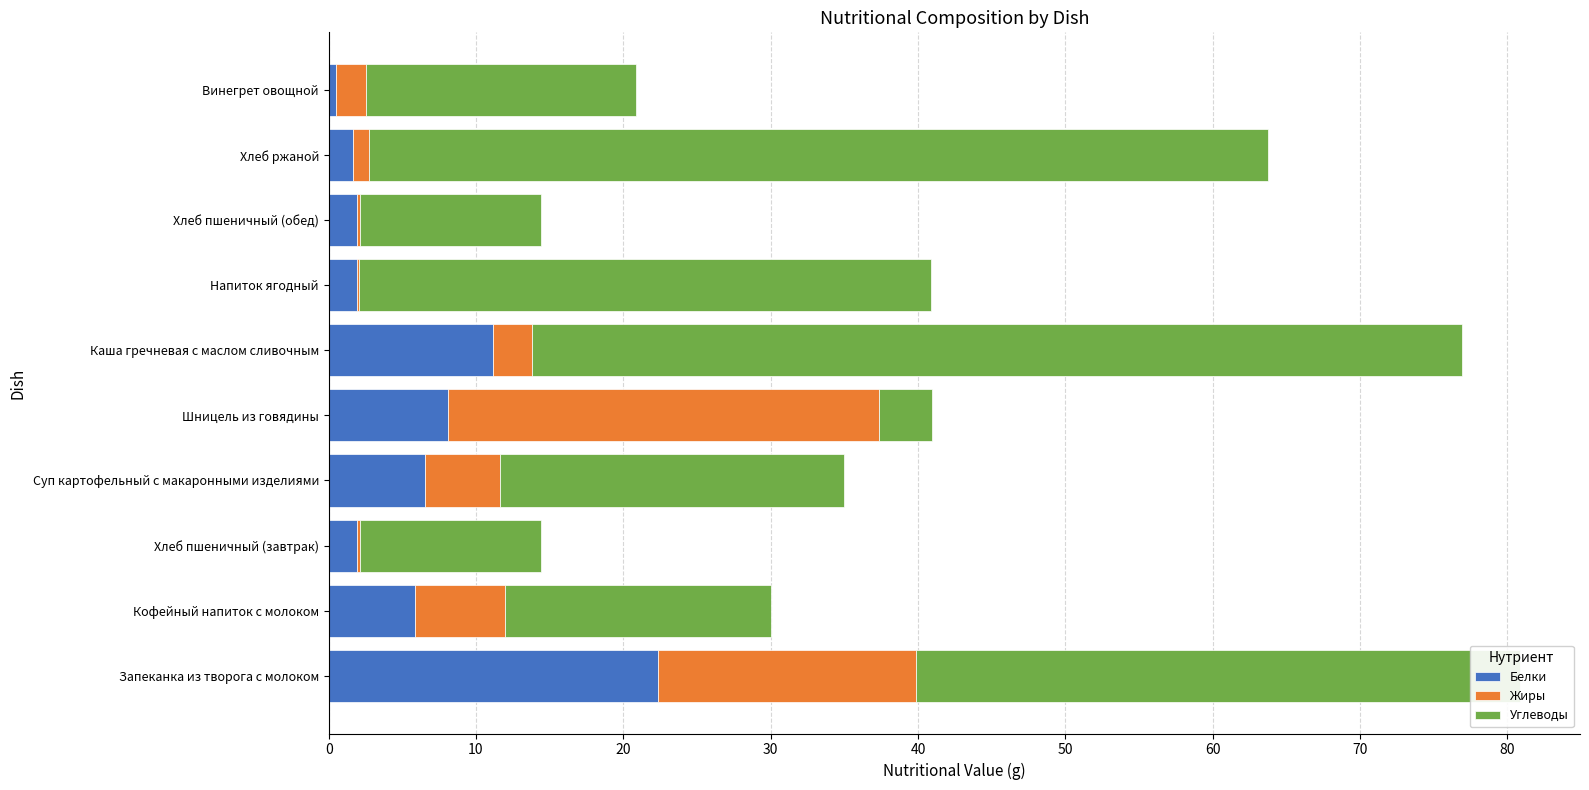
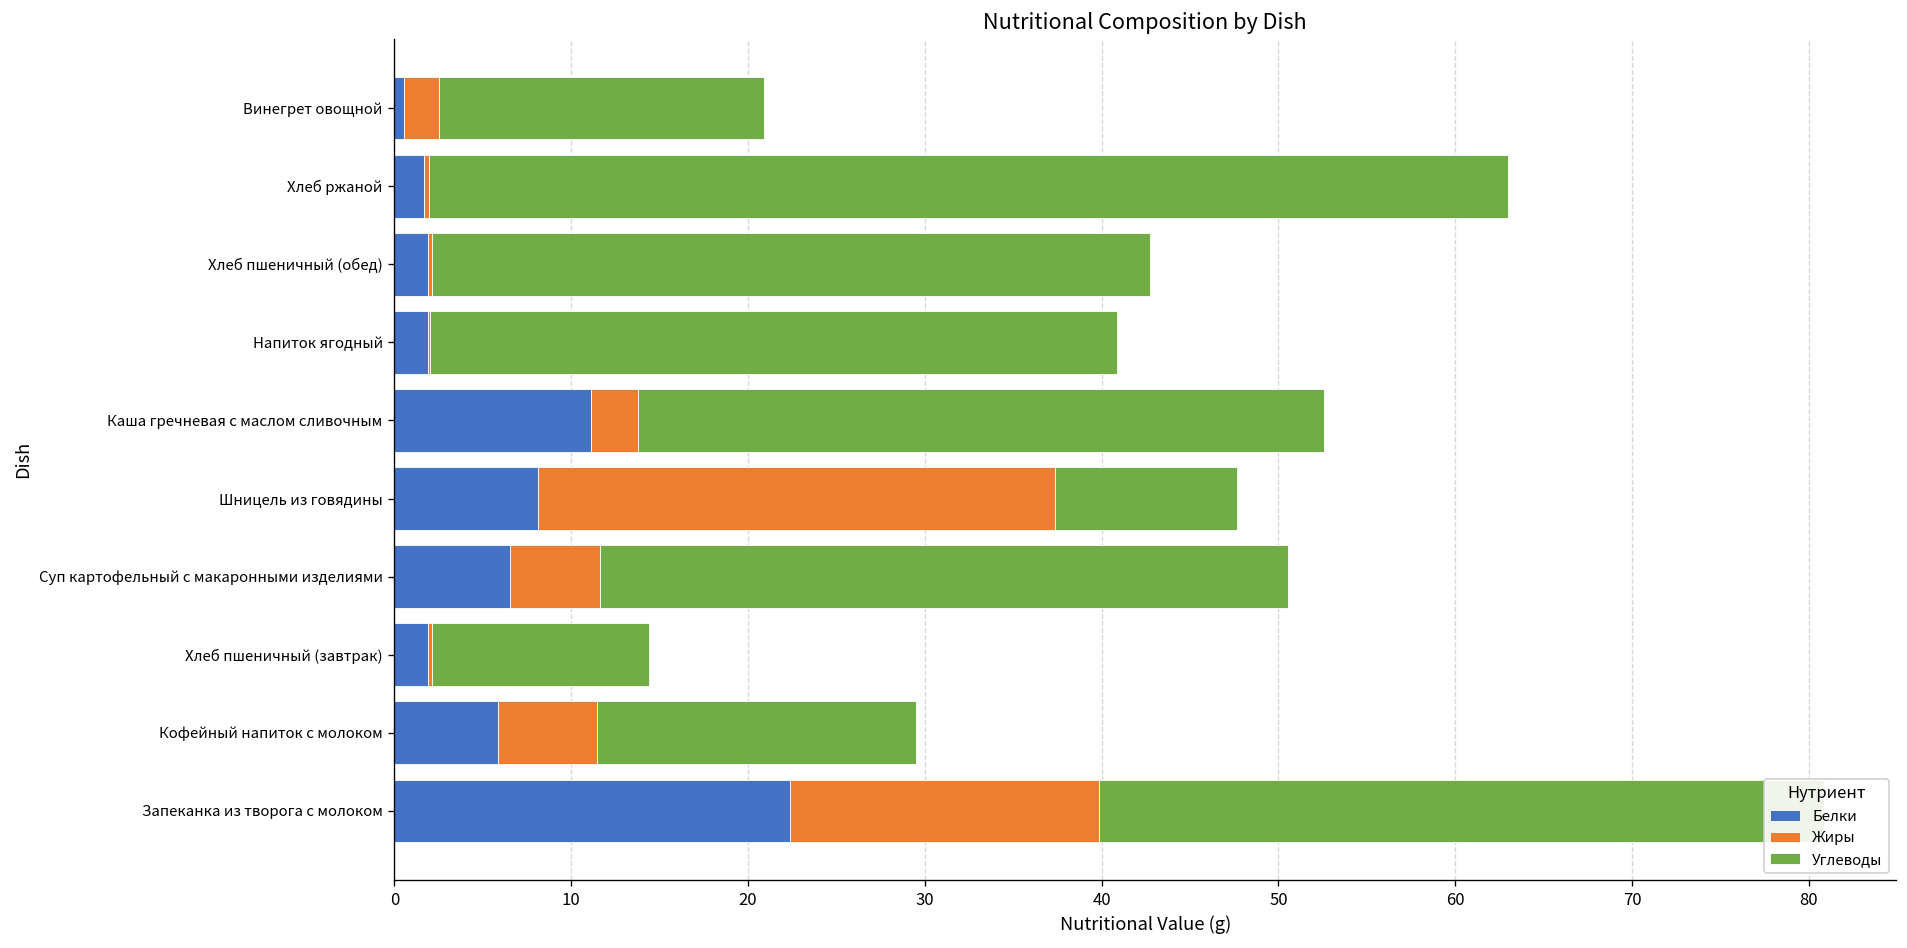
  {
    "Белки": {
      "Винегрет овощной": 0.5,
      "Хлеб ржаной": 1.7,
      "Хлеб пшеничный (обед)": 1.9,
      "Напиток ягодный": 1.9,
      "Каша гречневая с маслом сливочным": 11.1,
      "Шницель из говядины": 8.1,
      "Суп картофельный с макаронными изделиями": 6.5,
      "Хлеб пшеничный (завтрак)": 1.9,
      "Кофейный напиток с молоком": 5.8,
      "Запеканка из творога с молоком": 22.4
    },
    "Жиры": {
      "Винегрет овощной": 2.0,
-     "Хлеб ржаной": 1.1,
+     "Хлеб ржаной": 0.3,
      "Хлеб пшеничный (обед)": 0.2,
      "Каша гречневая с маслом сливочным": 2.7,
      "Шницель из говядины": 29.2,
      "Суп картофельный с макаронными изделиями": 5.1,
      "Хлеб пшеничный (завтрак)": 0.2,
-     "Кофейный напиток с молоком": 6.2,
+     "Кофейный напиток с молоком": 5.6,
      "Запеканка из творога с молоком": 17.5
    },
    "Углеводы": {
      "Винегрет овощной": 18.4,
      "Хлеб ржаной": 61.0,
-     "Хлеб пшеничный (обед)": 12.3,
+     "Хлеб пшеничный (обед)": 40.6,
      "Напиток ягодный": 38.8,
-     "Каша гречневая с маслом сливочным": 63.2,
-     "Шницель из говядины": 3.6,
-     "Суп картофельный с макаронными изделиями": 23.3,
+     "Каша гречневая с маслом сливочным": 38.8,
+     "Шницель из говядины": 10.3,
+     "Суп картофельный с макаронными изделиями": 38.9,
      "Хлеб пшеничный (завтрак)": 12.3,
      "Кофейный напиток с молоком": 18.0
    }
  }
